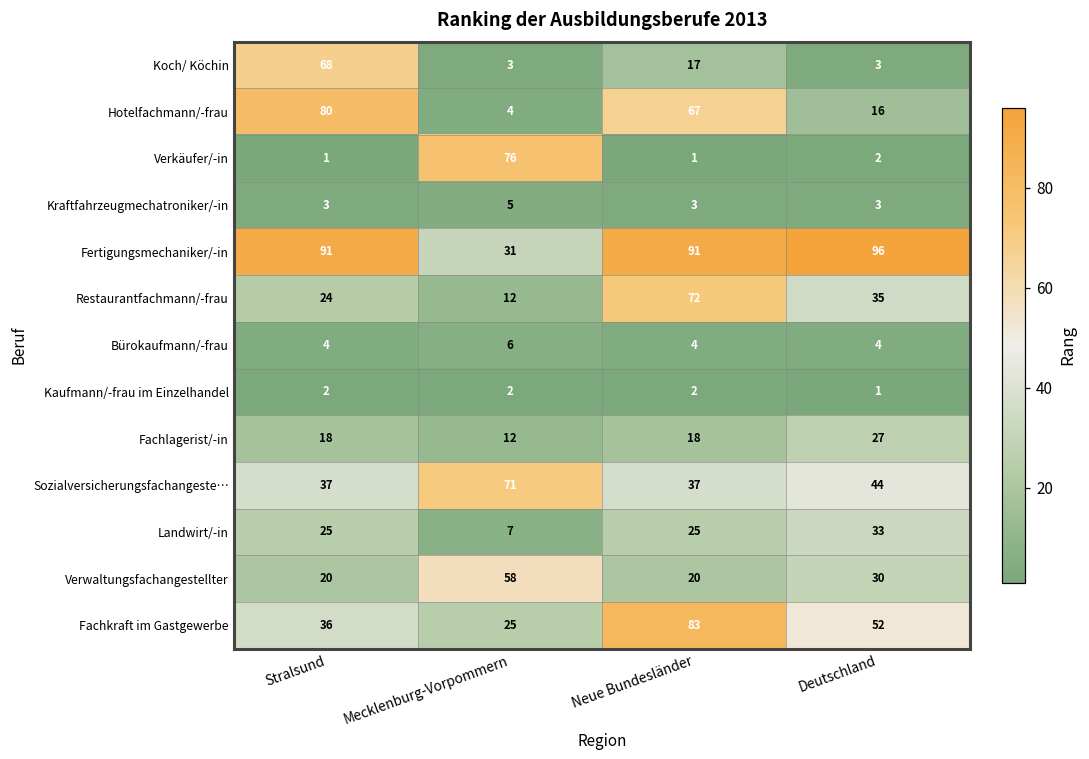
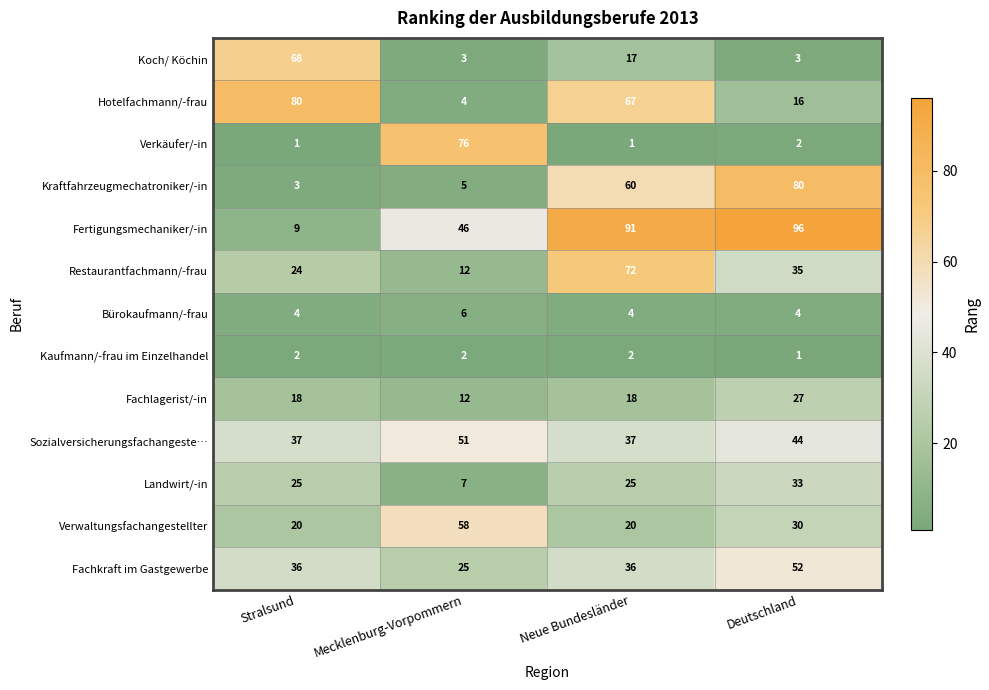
  {
    "Koch/ Köchin": {
      "Stralsund": 68,
      "Mecklenburg-Vorpommern": 3,
      "Neue Bundesländer": 17,
      "Deutschland": 3
    },
    "Hotelfachmann/-frau": {
      "Stralsund": 80,
      "Mecklenburg-Vorpommern": 4,
      "Neue Bundesländer": 67,
      "Deutschland": 16
    },
    "Verkäufer/-in": {
      "Stralsund": 1,
      "Mecklenburg-Vorpommern": 76,
      "Neue Bundesländer": 1,
      "Deutschland": 2
    },
    "Kraftfahrzeugmechatroniker/-in": {
      "Stralsund": 3,
      "Mecklenburg-Vorpommern": 5,
-     "Neue Bundesländer": 3,
-     "Deutschland": 3
+     "Neue Bundesländer": 60,
+     "Deutschland": 80
    },
    "Fertigungsmechaniker/-in": {
-     "Stralsund": 91,
-     "Mecklenburg-Vorpommern": 31,
+     "Stralsund": 9,
+     "Mecklenburg-Vorpommern": 46,
      "Neue Bundesländer": 91,
      "Deutschland": 96
    },
    "Restaurantfachmann/-frau": {
      "Stralsund": 24,
      "Mecklenburg-Vorpommern": 12,
      "Neue Bundesländer": 72,
      "Deutschland": 35
    },
    "Bürokaufmann/-frau": {
      "Stralsund": 4,
      "Mecklenburg-Vorpommern": 6,
      "Neue Bundesländer": 4,
      "Deutschland": 4
    },
    "Kaufmann/-frau im Einzelhandel": {
      "Stralsund": 2,
      "Mecklenburg-Vorpommern": 2,
      "Neue Bundesländer": 2,
      "Deutschland": 1
    },
    "Fachlagerist/-in": {
      "Stralsund": 18,
      "Mecklenburg-Vorpommern": 12,
      "Neue Bundesländer": 18,
      "Deutschland": 27
    },
    "Sozialversicherungsfachangeste…": {
      "Stralsund": 37,
-     "Mecklenburg-Vorpommern": 71,
+     "Mecklenburg-Vorpommern": 51,
      "Neue Bundesländer": 37,
      "Deutschland": 44
    },
    "Landwirt/-in": {
      "Stralsund": 25,
      "Mecklenburg-Vorpommern": 7,
      "Neue Bundesländer": 25,
      "Deutschland": 33
    },
    "Verwaltungsfachangestellter": {
      "Stralsund": 20,
      "Mecklenburg-Vorpommern": 58,
      "Neue Bundesländer": 20,
      "Deutschland": 30
    },
    "Fachkraft im Gastgewerbe": {
      "Stralsund": 36,
      "Mecklenburg-Vorpommern": 25,
-     "Neue Bundesländer": 83,
+     "Neue Bundesländer": 36,
      "Deutschland": 52
    }
  }
